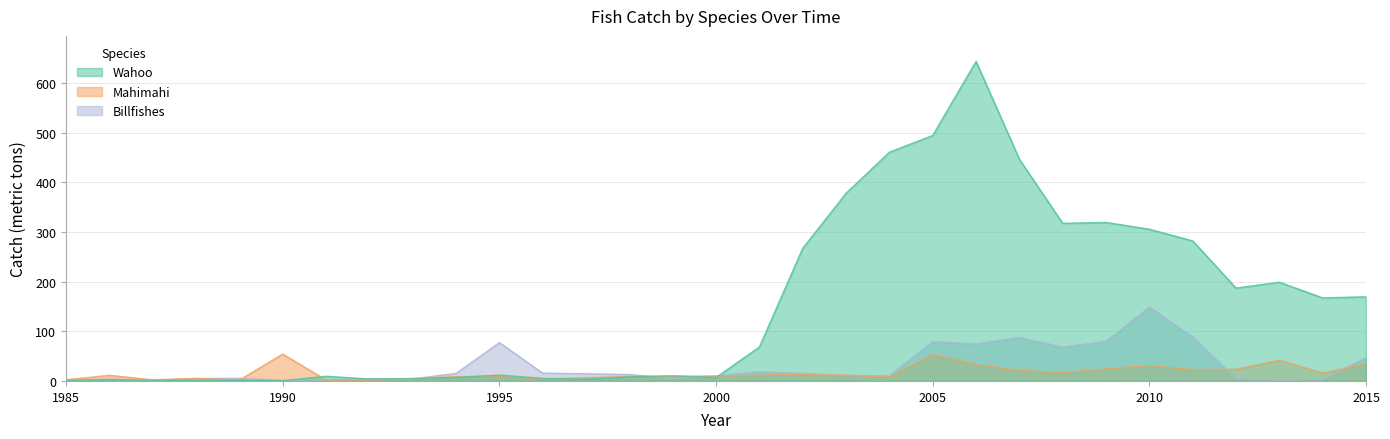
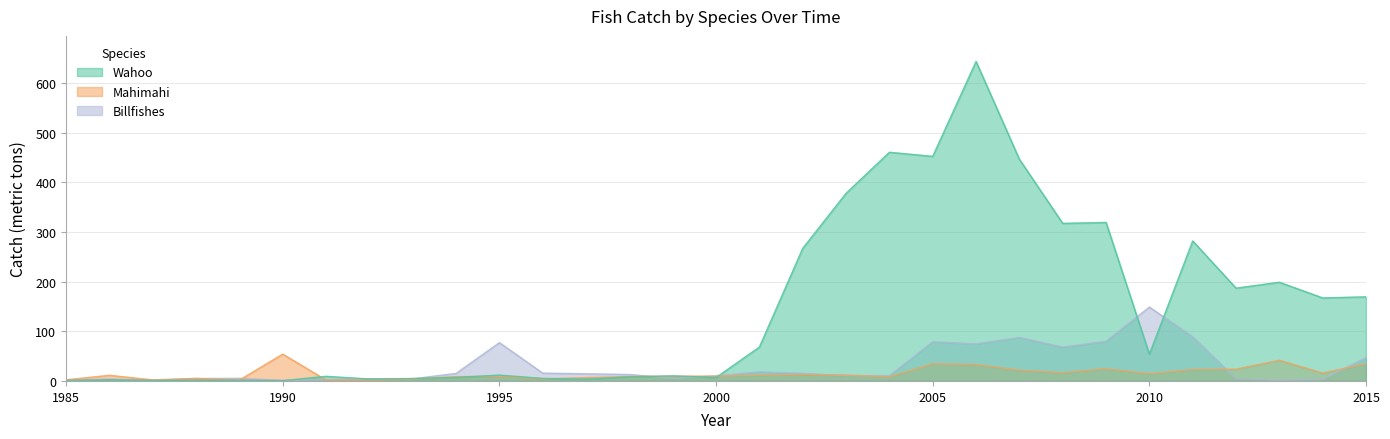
  {
    "Billfishes": {
      "1995": 80,
      "2005": 80,
      "2010": 150,
      "2015": 50
    },
    "Mahimahi": {
      "1990": 50,
-     "2005": 50,
-     "2010": 30,
+     "2005": 30,
+     "2010": 10,
      "2015": 30
    },
    "Wahoo": {
-     "2005": 490,
-     "2010": 310,
+     "2005": 450,
+     "2010": 50,
      "2015": 170
    }
  }
